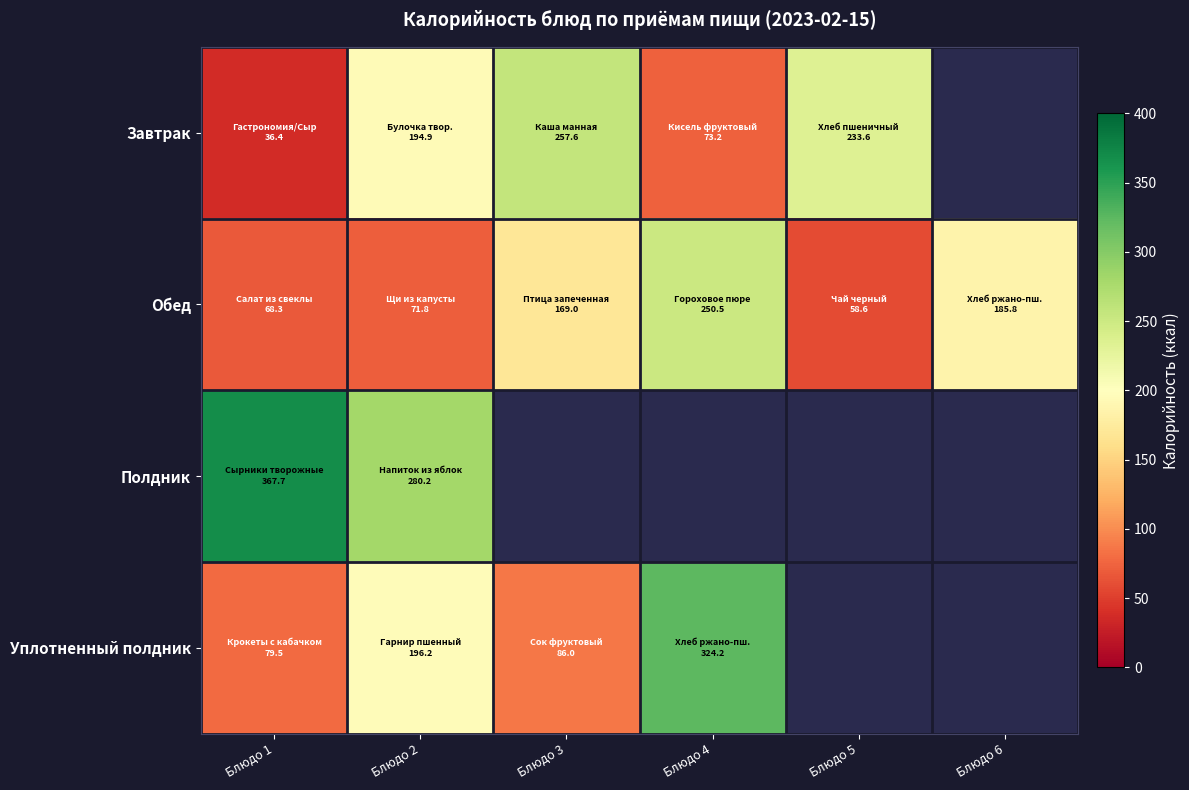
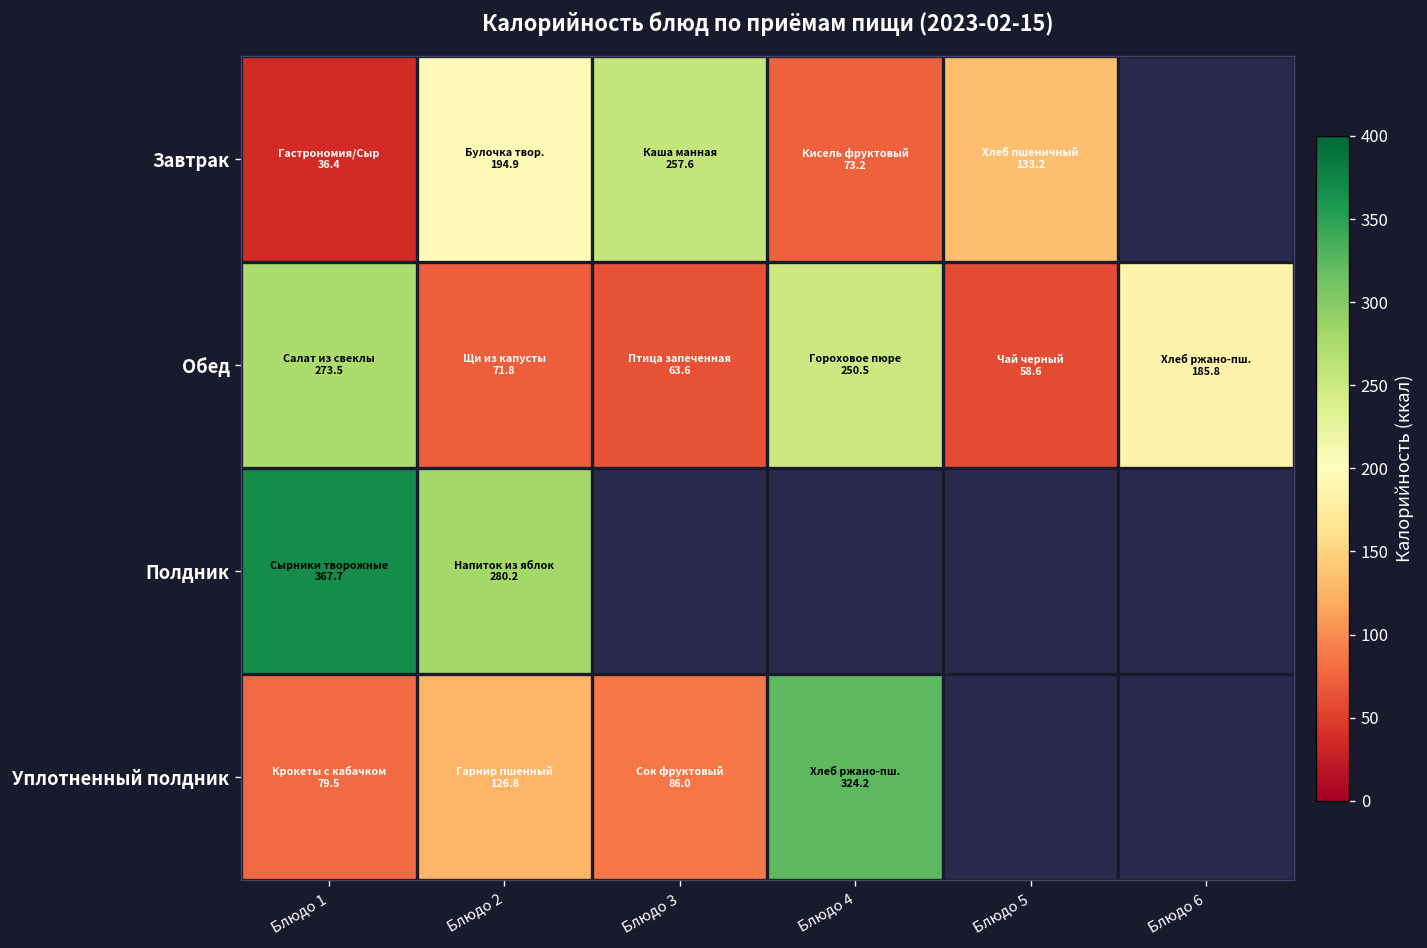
  {
    "Завтрак": {
      "Блюдо 1": 36.4,
      "Блюдо 2": 194.9,
      "Блюдо 3": 257.6,
      "Блюдо 4": 73.2,
-     "Блюдо 5": 233.6
+     "Блюдо 5": 133.2
    },
    "Обед": {
-     "Блюдо 1": 68.3,
+     "Блюдо 1": 273.5,
      "Блюдо 2": 71.8,
-     "Блюдо 3": 169.0,
+     "Блюдо 3": 63.6,
      "Блюдо 4": 250.5,
      "Блюдо 5": 58.6,
      "Блюдо 6": 185.8
    },
    "Полдник": {
      "Блюдо 1": 367.7,
      "Блюдо 2": 280.2
    },
    "Уплотненный полдник": {
      "Блюдо 1": 79.5,
-     "Блюдо 2": 196.2,
+     "Блюдо 2": 126.8,
      "Блюдо 3": 86.0,
      "Блюдо 4": 324.2
    }
  }
